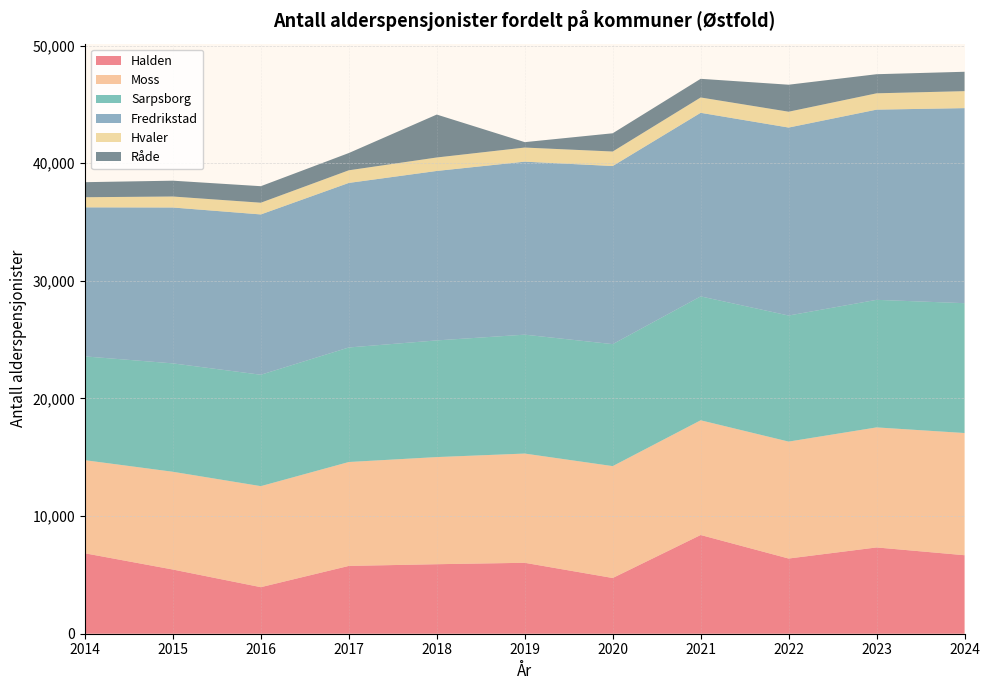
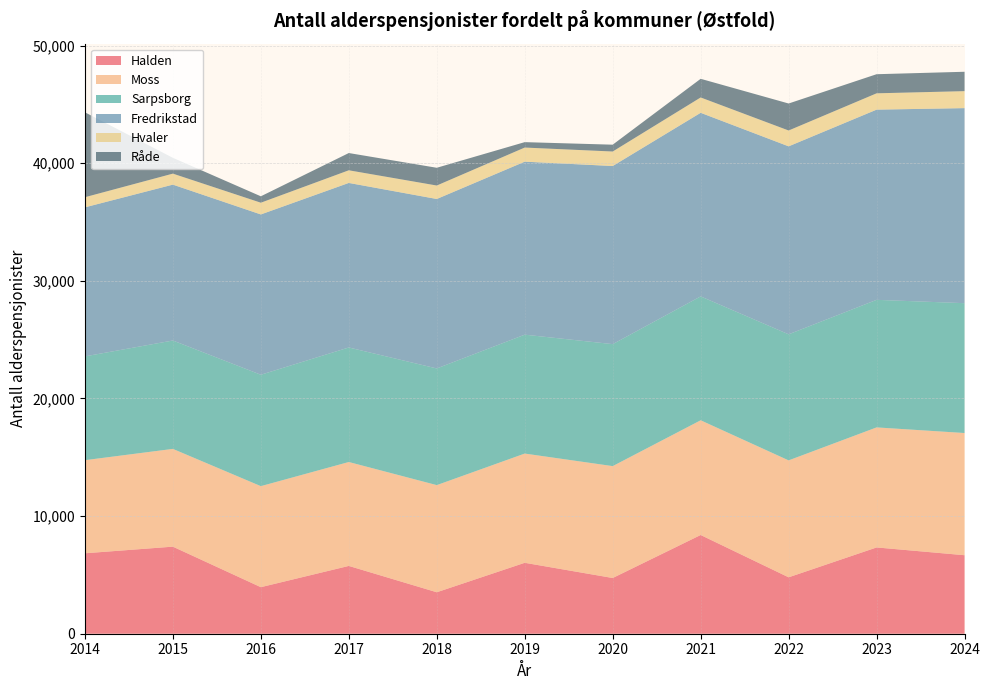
  {
    "Halden": {
      "2014": "6,800",
-     "2015": "5,500",
+     "2015": "7,400",
      "2016": "4,000",
      "2017": "5,800",
-     "2018": "5,900",
+     "2018": "3,500",
      "2019": "6,000",
      "2020": "4,700",
      "2021": "8,400",
-     "2022": "6,400",
+     "2022": "4,800",
      "2023": "7,300",
      "2024": "6,700"
    },
    "Råde": {
-     "2014": "1,300",
-     "2016": "1,400",
+     "2014": "7,200",
+     "2016": "500",
      "2017": "1,500",
-     "2018": "3,600",
+     "2018": "1,500",
      "2019": "500",
-     "2020": "1,600",
+     "2020": "600",
      "2021": "1,600",
      "2022": "2,300",
      "2023": "1,600",
      "2024": "1,600"
    }
  }
